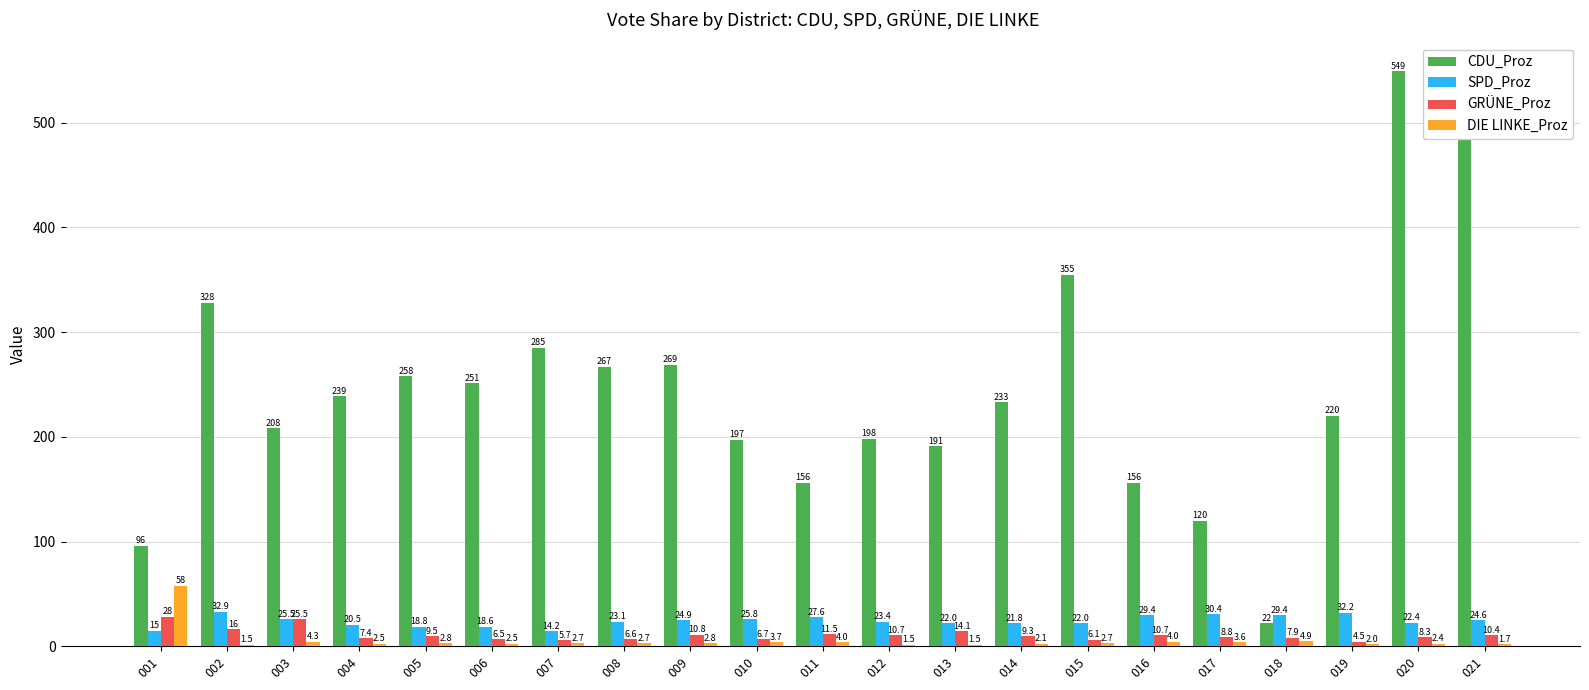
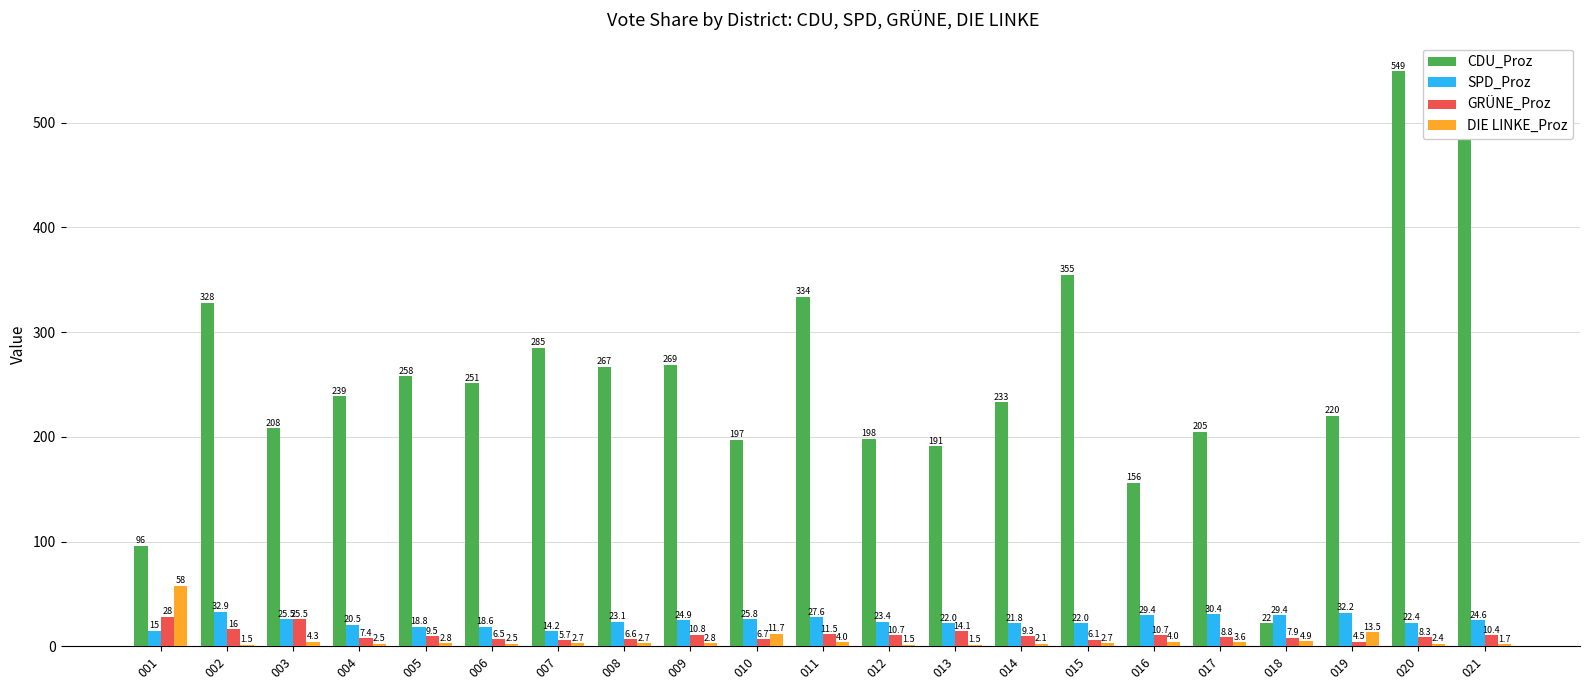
  {
    "CDU_Proz": {
      "001": 96,
      "002": 328,
      "003": 208,
      "004": 239,
      "005": 258,
      "006": 251,
      "007": 285,
      "008": 267,
      "009": 269,
      "010": 197,
-     "011": 156,
+     "011": 334,
      "012": 198,
      "013": 191,
      "014": 233,
      "015": 355,
      "016": 156,
-     "017": 120,
+     "017": 205,
      "018": 22,
      "019": 220,
      "020": 549
    },
    "SPD_Proz": {
      "001": 15,
      "002": 32.9,
      "004": 20.5,
      "005": 18.8,
      "006": 18.6,
      "007": 14.2,
      "008": 23.1,
      "009": 24.9,
      "010": 25.8,
      "011": 27.6,
      "012": 23.4,
      "013": 22.0,
      "014": 21.8,
      "015": 22.0,
      "016": 29.4,
      "017": 30.4,
      "018": 29.4,
      "019": 32.2,
      "020": 22.4,
      "021": 24.6
    },
    "GRÜNE_Proz": {
      "001": 28,
      "002": 16,
      "004": 7.4,
      "005": 9.5,
      "006": 6.5,
      "007": 5.7,
      "008": 6.6,
      "009": 10.8,
      "010": 6.7,
      "011": 11.5,
      "012": 10.7,
      "013": 14.1,
      "014": 9.3,
      "015": 6.1,
      "016": 10.7,
      "017": 8.8,
      "018": 7.9,
      "019": 4.5,
      "020": 8.3,
      "021": 10.4
    },
    "DIE LINKE_Proz": {
      "001": 58,
      "002": 1.5,
      "003": 4.3,
      "004": 2.5,
      "005": 2.8,
      "006": 2.5,
      "007": 2.7,
      "008": 2.7,
      "009": 2.8,
-     "010": 3.7,
+     "010": 11.7,
      "011": 4.0,
      "012": 1.5,
      "013": 1.5,
      "014": 2.1,
      "015": 2.7,
      "016": 4.0,
      "017": 3.6,
      "018": 4.9,
-     "019": 2.0,
+     "019": 13.5,
      "020": 2.4,
      "021": 1.7
    }
  }
